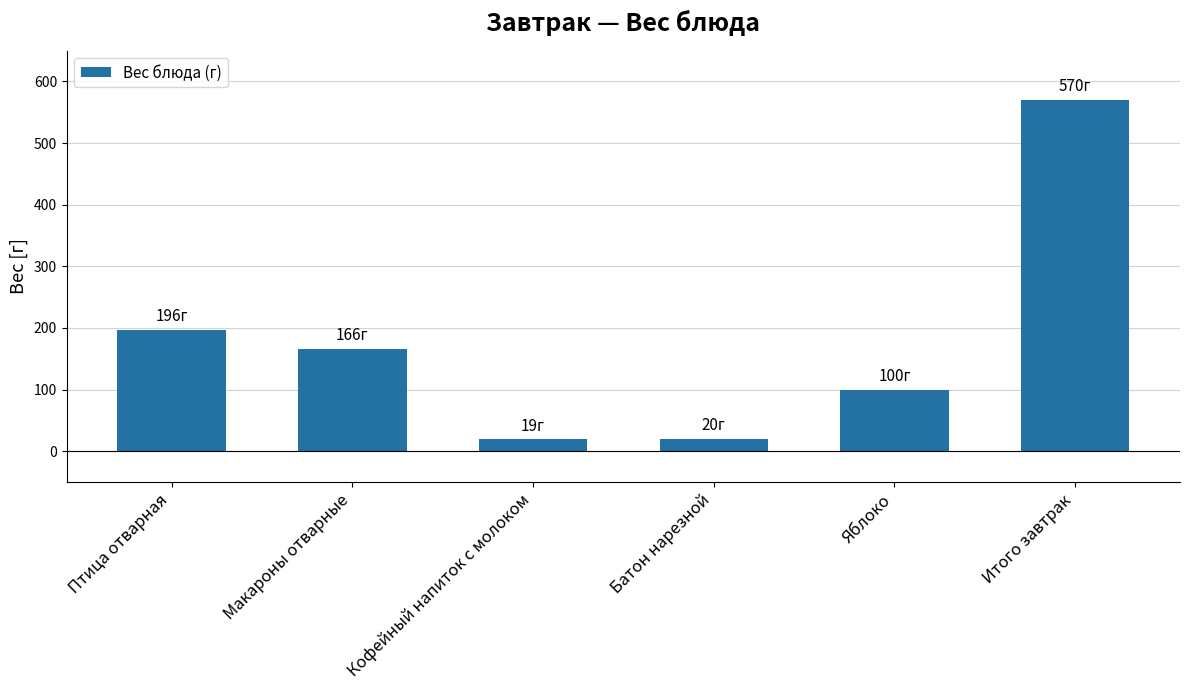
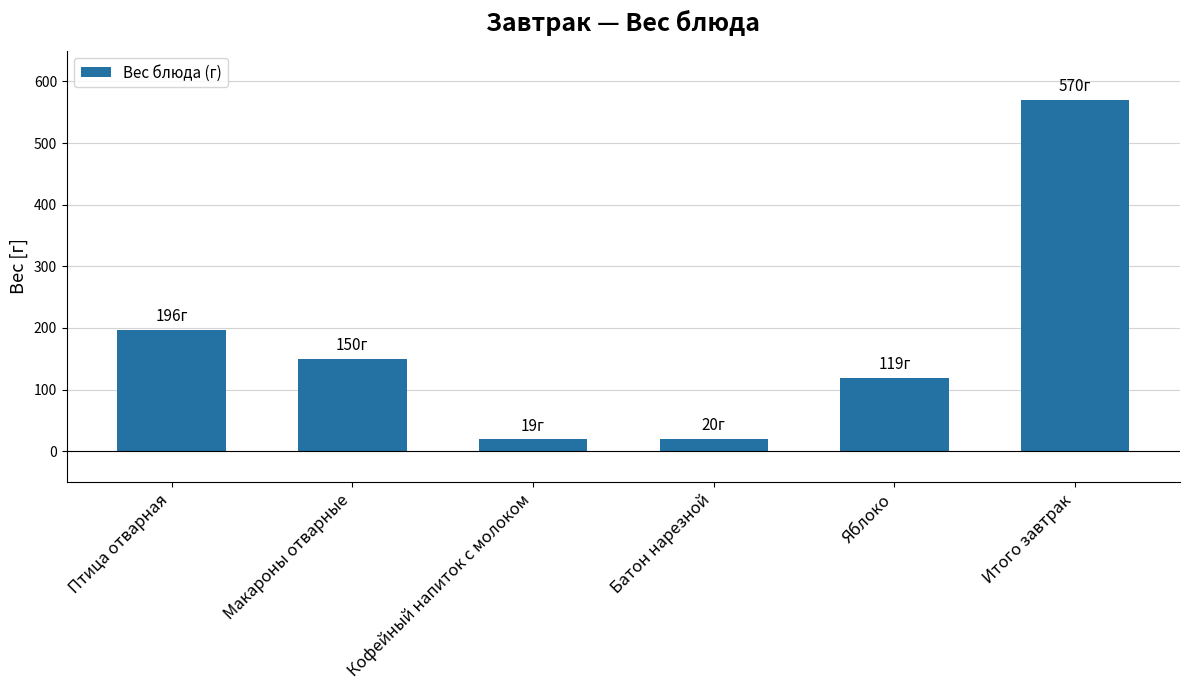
  {
    "Птица отварная": "196г",
-   "Макароны отварные": "166г",
+   "Макароны отварные": "150г",
    "Кофейный напиток с молоком": "19г",
    "Батон нарезной": "20г",
-   "Яблоко": "100г",
+   "Яблоко": "119г",
    "Итого завтрак": "570г"
  }
